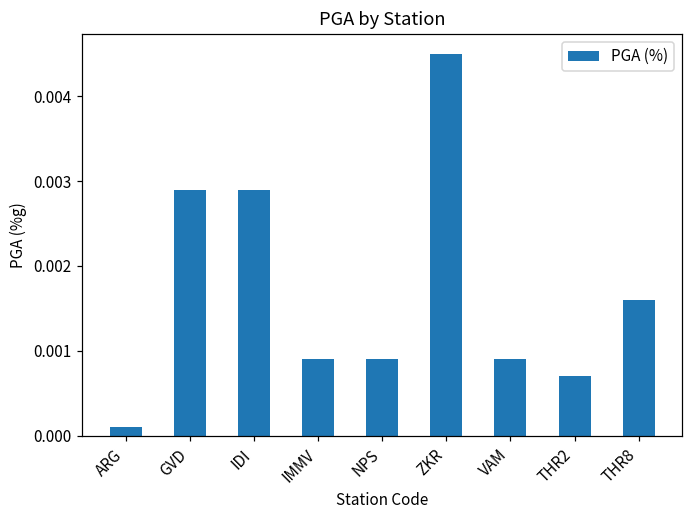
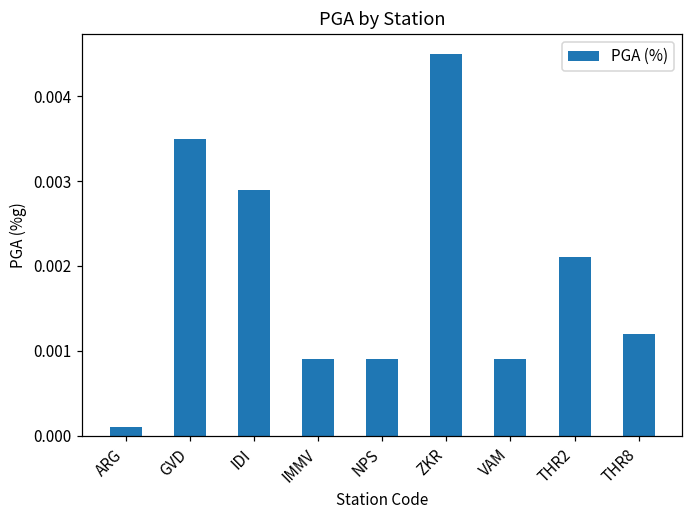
  {
    "ARG": 0.0001,
-   "GVD": 0.0029,
+   "GVD": 0.0035,
    "IDI": 0.0029,
    "IMMV": 0.0009,
    "NPS": 0.0009,
    "ZKR": 0.0045,
    "VAM": 0.0009,
-   "THR2": 0.0007,
-   "THR8": 0.0016
+   "THR2": 0.0021,
+   "THR8": 0.0012
  }
